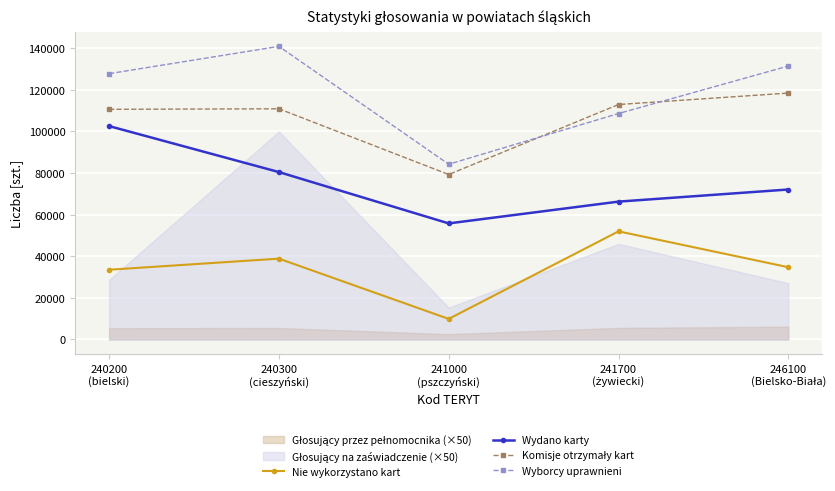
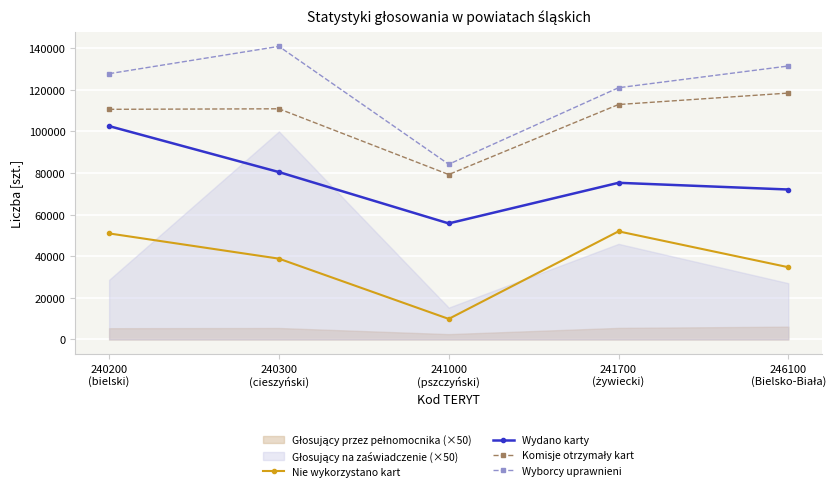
  {
    "Nie wykorzystano kart": {
-     "240200 (bielski)": 34000,
+     "240200 (bielski)": 51000,
      "240300 (cieszyński)": 39000,
      "241000 (pszczyński)": 10000,
      "241700 (żywiecki)": 52000,
      "246100 (Bielsko-Biała)": 35000
    },
    "Głosujący przez pełnomocnika (×50)": {
      "240200 (bielski)": 5000,
      "240300 (cieszyński)": 6000,
      "241000 (pszczyński)": 3000,
      "241700 (żywiecki)": 6000,
      "246100 (Bielsko-Biała)": 6000
    },
    "Wydano karty": {
      "240200 (bielski)": 103000,
      "240300 (cieszyński)": 80000,
      "241000 (pszczyński)": 56000,
-     "241700 (żywiecki)": 66000,
+     "241700 (żywiecki)": 75000,
      "246100 (Bielsko-Biała)": 72000
    },
    "Głosujący na zaświadczenie (×50)": {
      "240200 (bielski)": 29000,
      "240300 (cieszyński)": 100000,
      "241000 (pszczyński)": 15000,
      "241700 (żywiecki)": 46000,
      "246100 (Bielsko-Biała)": 27000
    },
    "Komisje otrzymały kart": {
      "240200 (bielski)": 111000,
      "240300 (cieszyński)": 111000,
      "241000 (pszczyński)": 79000,
      "241700 (żywiecki)": 113000,
      "246100 (Bielsko-Biała)": 118000
    },
    "Wyborcy uprawnieni": {
      "240200 (bielski)": 128000,
      "240300 (cieszyński)": 141000,
      "241000 (pszczyński)": 84000,
-     "241700 (żywiecki)": 109000,
+     "241700 (żywiecki)": 121000,
      "246100 (Bielsko-Biała)": 131000
    }
  }
